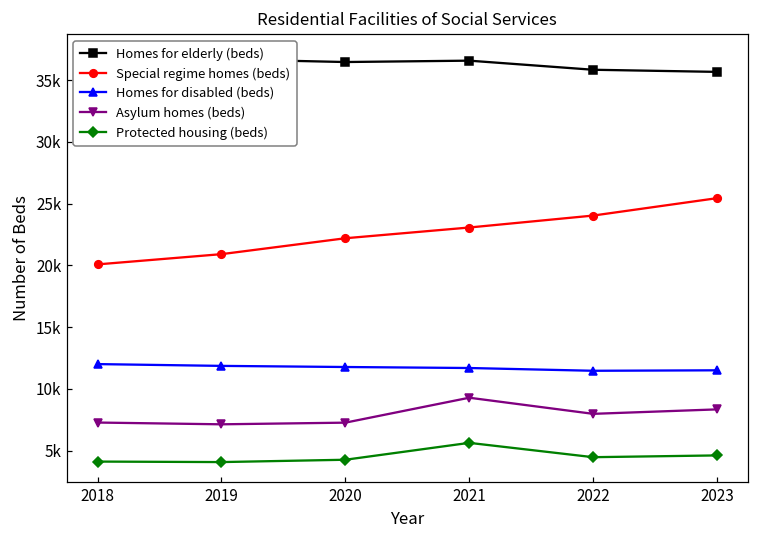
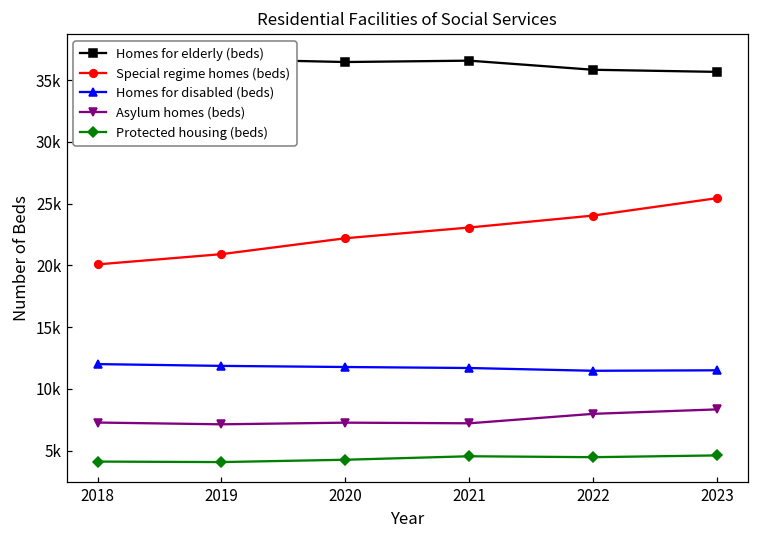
  {
    "Homes for elderly (beds)": {
      "2020": 36500,
      "2021": 36600,
      "2022": 35800,
      "2023": 35700
    },
    "Special regime homes (beds)": {
      "2018": 20100,
      "2019": 20900,
      "2020": 22200,
      "2021": 23100,
      "2022": 24000,
      "2023": 25400
    },
    "Homes for disabled (beds)": {
      "2018": 12000,
      "2019": 11900,
      "2020": 11800,
      "2021": 11700,
      "2022": 11500,
      "2023": 11500
    },
    "Asylum homes (beds)": {
      "2018": 7300,
      "2019": 7100,
      "2020": 7300,
-     "2021": 9300,
+     "2021": 7200,
      "2022": 8000,
      "2023": 8300
    },
    "Protected housing (beds)": {
      "2018": 4100,
      "2019": 4100,
      "2020": 4300,
-     "2021": 5600,
+     "2021": 4500,
      "2022": 4500,
      "2023": 4600
    }
  }
